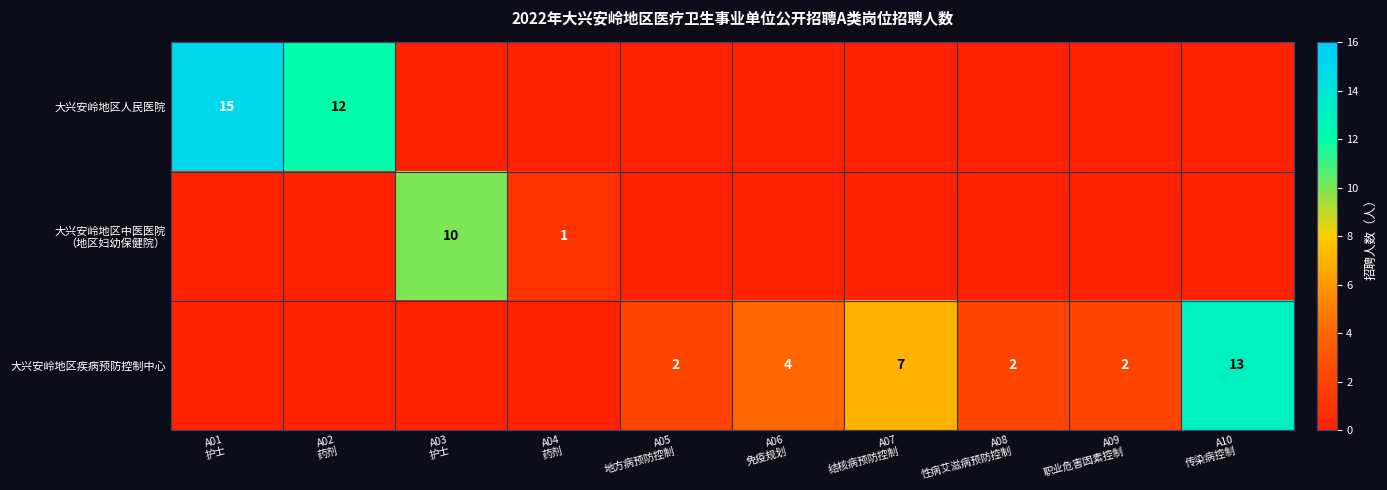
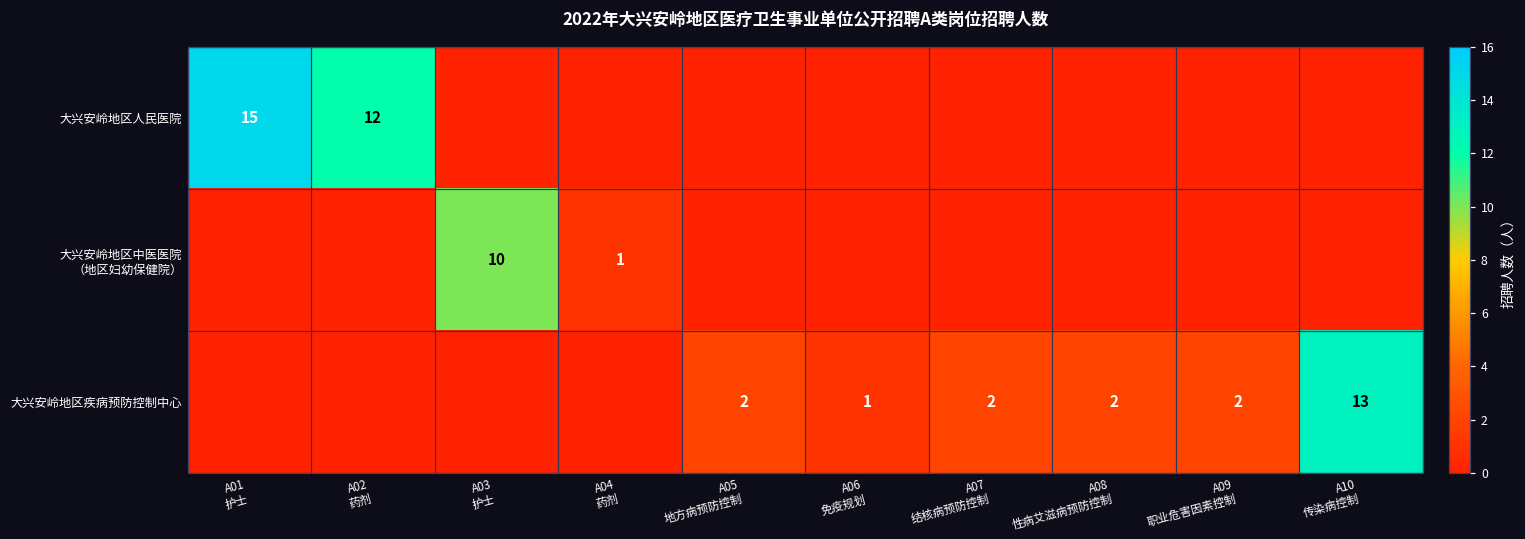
  {
    "大兴安岭地区人民医院": {
      "A01 护士": 15,
      "A02 药剂": 12
    },
    "大兴安岭地区中医医院 （地区妇幼保健院）": {
      "A03 护士": 10,
      "A04 药剂": 1
    },
    "大兴安岭地区疾病预防控制中心": {
      "A05 地方病预防控制": 2,
-     "A06 免疫规划": 4,
-     "A07 结核病预防控制": 7,
+     "A06 免疫规划": 1,
+     "A07 结核病预防控制": 2,
      "A08 性病艾滋病预防控制": 2,
      "A09 职业危害因素控制": 2,
      "A10 传染病控制": 13
    }
  }
